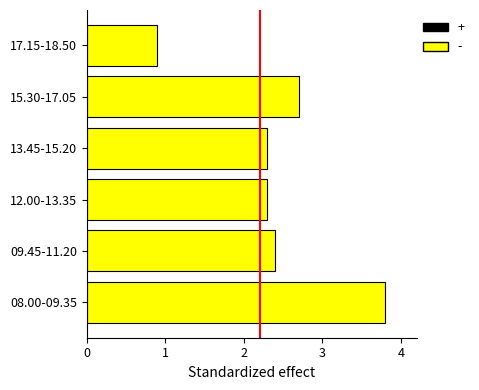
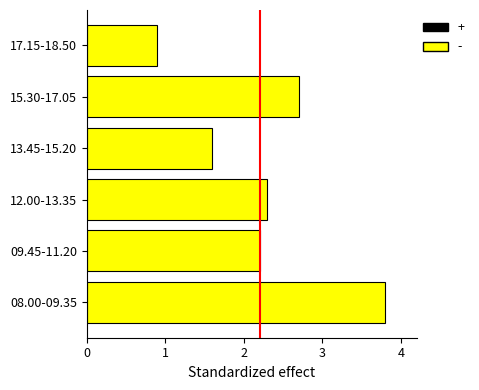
  {
    "17.15-18.50": 0.9,
    "15.30-17.05": 2.7,
-   "13.45-15.20": 2.3,
+   "13.45-15.20": 1.6,
    "12.00-13.35": 2.3,
-   "09.45-11.20": 2.4,
+   "09.45-11.20": 2.2,
    "08.00-09.35": 3.8
  }
